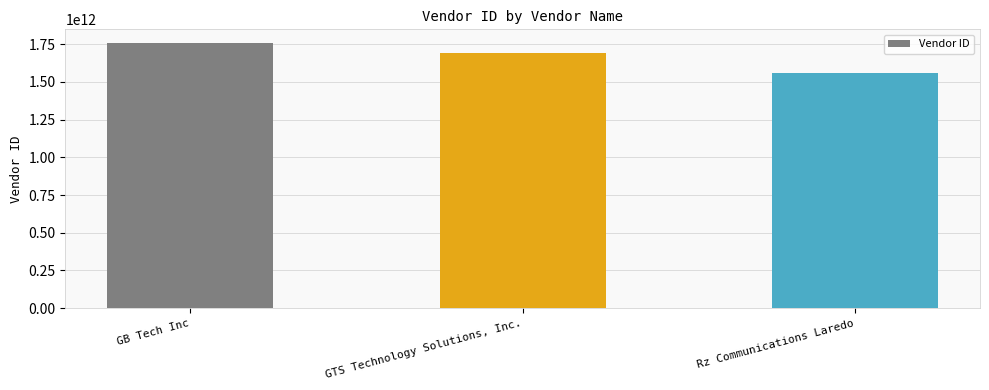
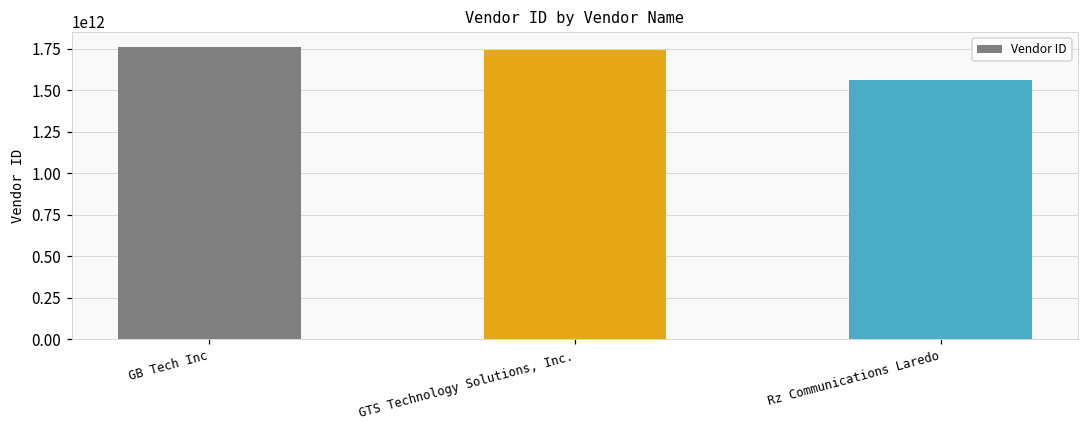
  {
    "GB Tech Inc": 1760000000000,
-   "GTS Technology Solutions, Inc.": 1690000000000,
+   "GTS Technology Solutions, Inc.": 1740000000000,
    "Rz Communications Laredo": 1560000000000
  }
